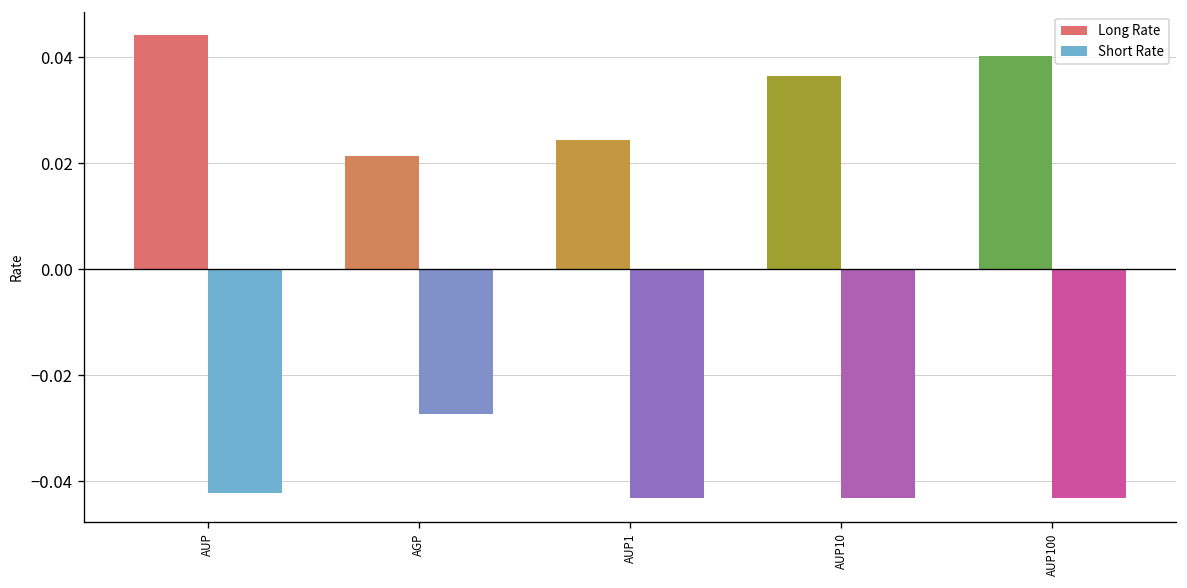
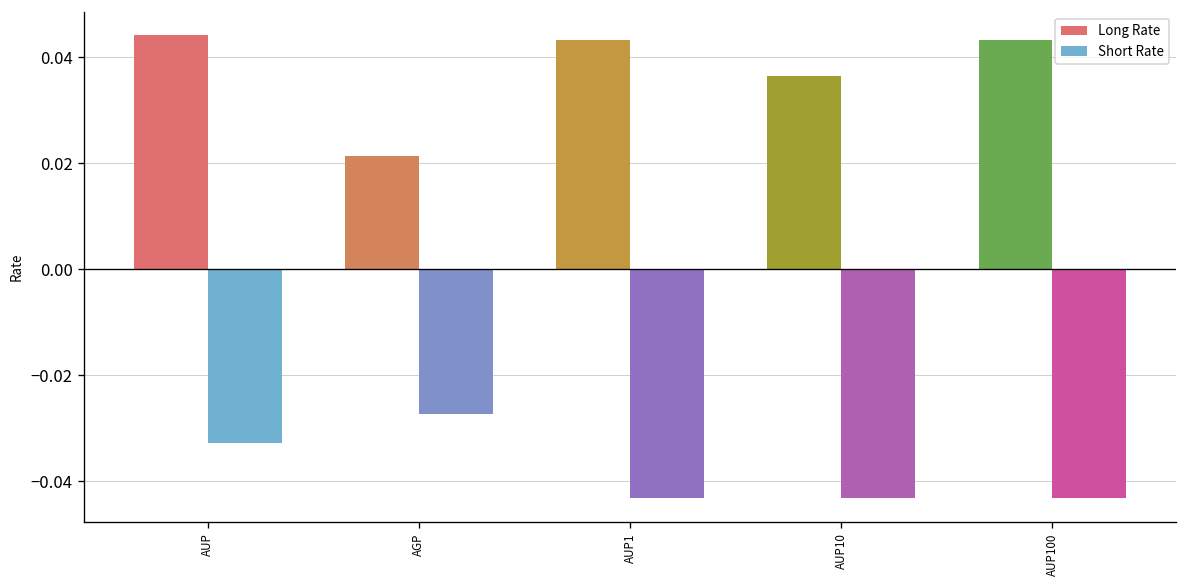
  {
    "Long Rate": {
      "AUP": 0.044,
      "AGP": 0.021,
-     "AUP1": 0.024,
+     "AUP1": 0.043,
      "AUP10": 0.036,
-     "AUP100": 0.040
+     "AUP100": 0.043
    },
    "Short Rate": {
-     "AUP": -0.042,
+     "AUP": -0.033,
      "AGP": -0.027,
      "AUP1": -0.043,
      "AUP10": -0.043,
      "AUP100": -0.043
    }
  }
